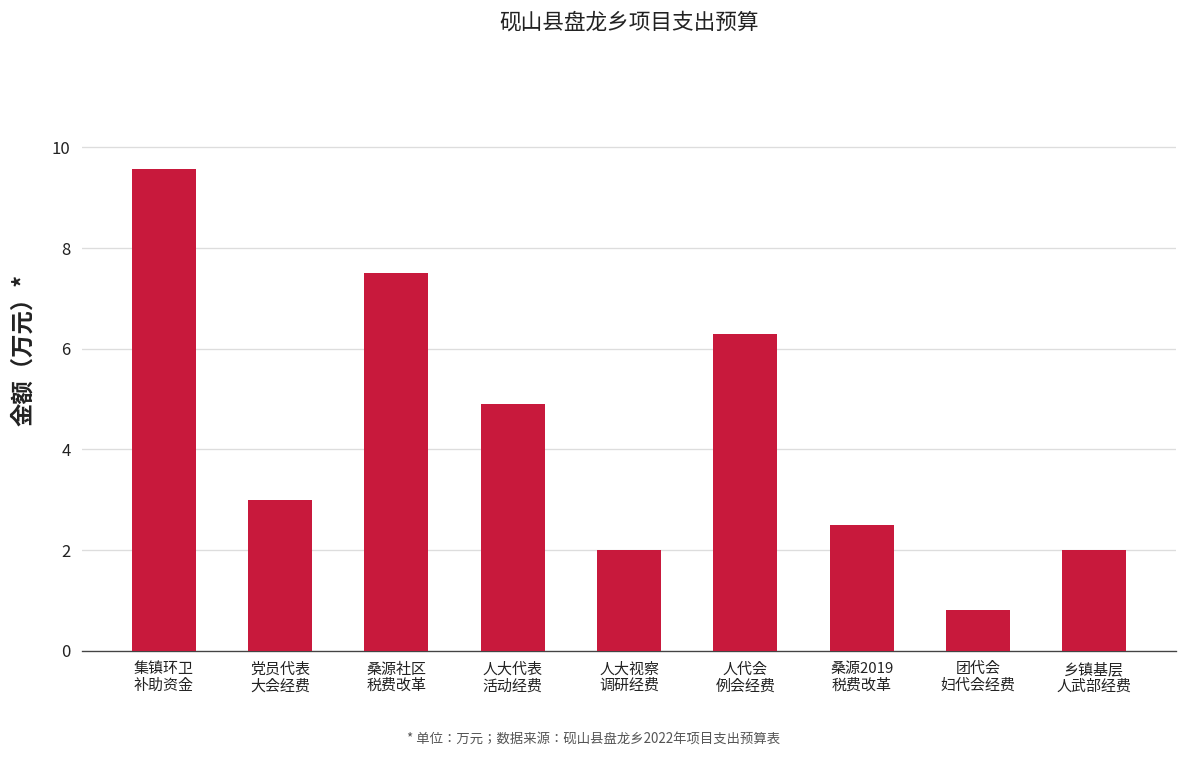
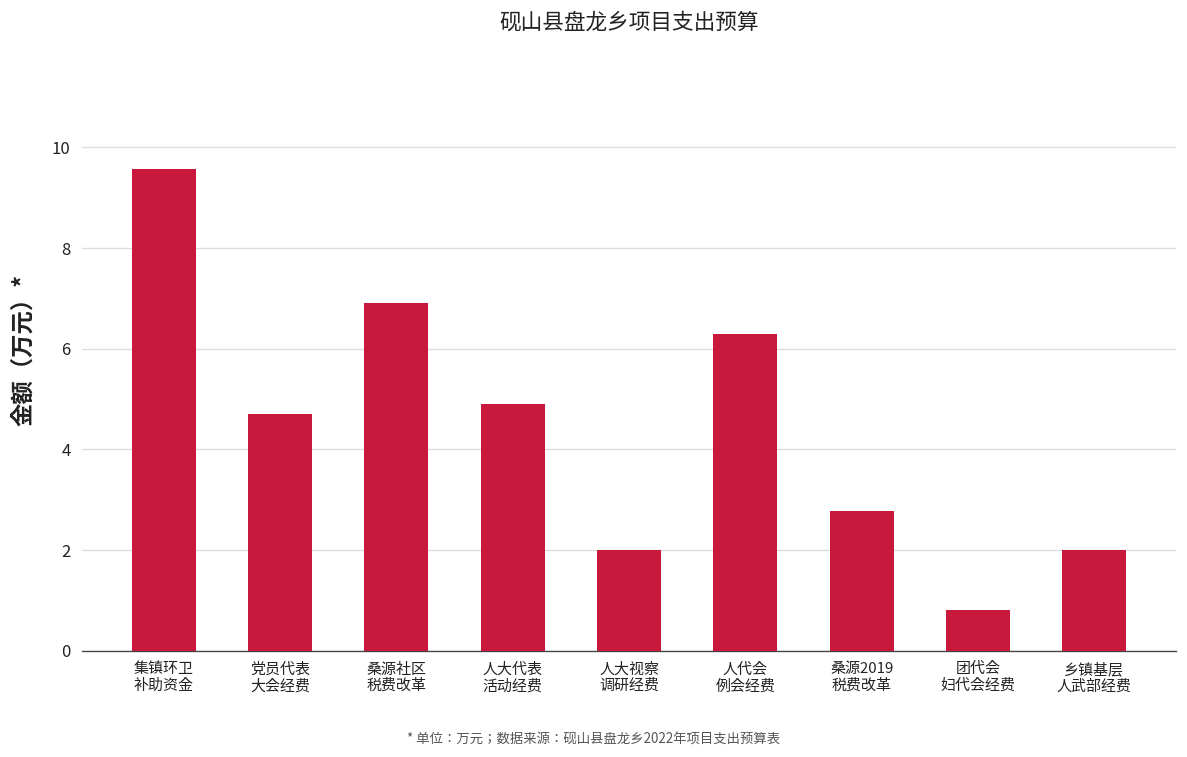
  {
    "集镇环卫 补助资金": 9.6,
-   "党员代表 大会经费": 3.0,
-   "桑源社区 税费改革": 7.5,
+   "党员代表 大会经费": 4.7,
+   "桑源社区 税费改革": 6.9,
    "人大代表 活动经费": 4.9,
    "人大视察 调研经费": 2.0,
    "人代会 例会经费": 6.3,
-   "桑源2019 税费改革": 2.5,
+   "桑源2019 税费改革": 2.8,
    "团代会 妇代会经费": 0.8,
    "乡镇基层 人武部经费": 2.0
  }
